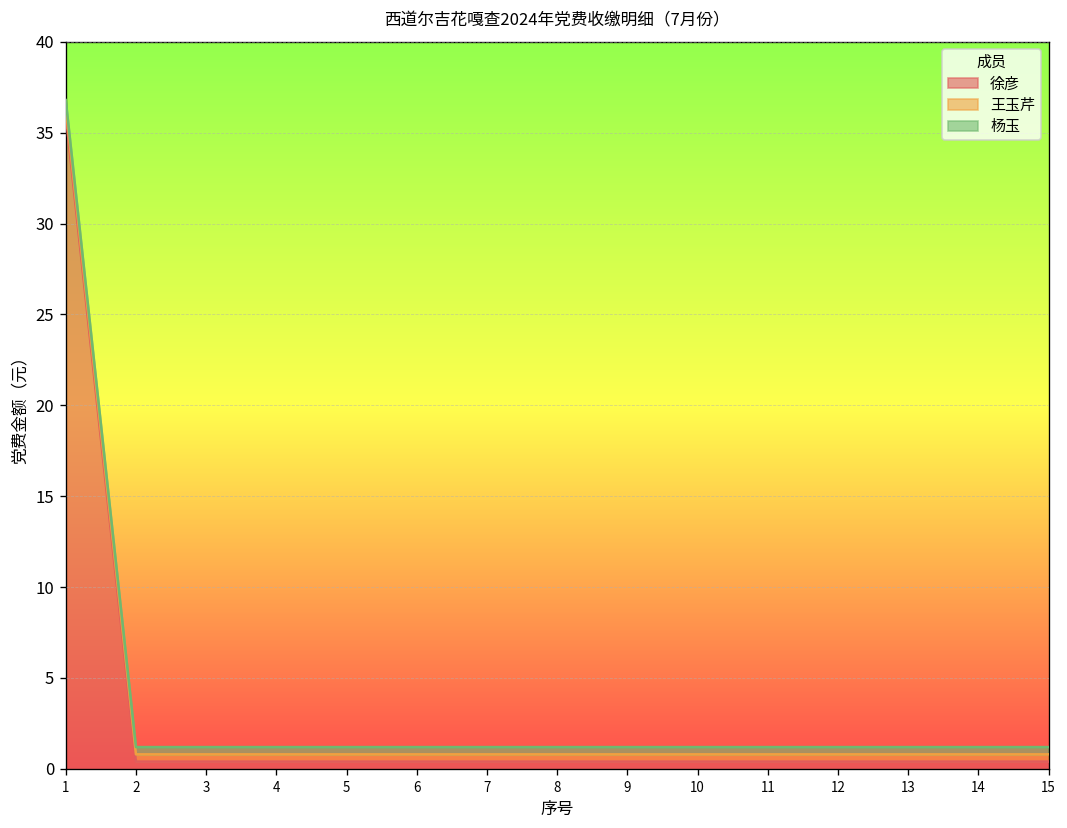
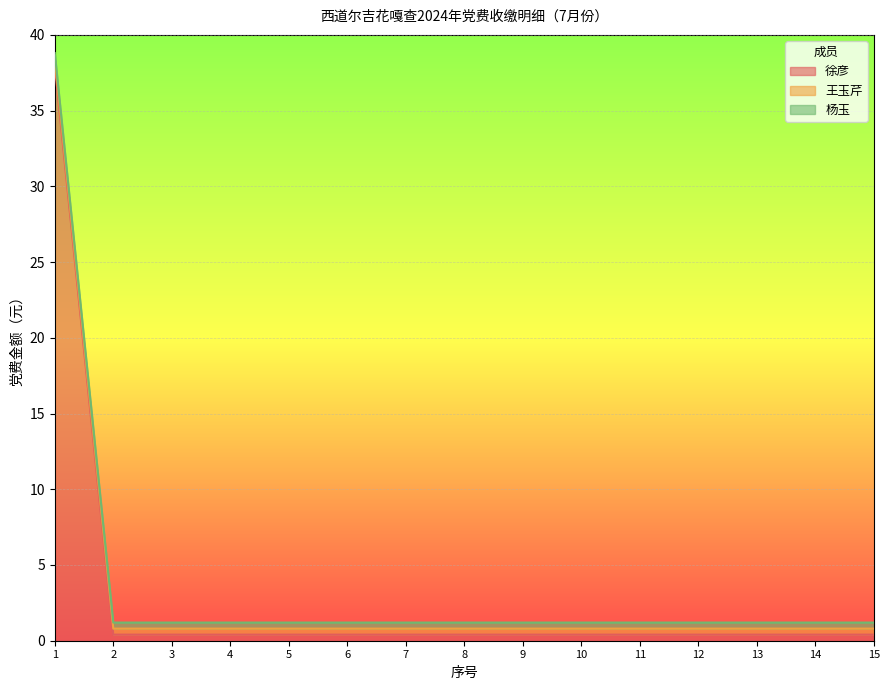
  {
    "徐彦": {
-     "1": 36,
+     "1": 38,
      "2": 0.4,
      "3": 0.4,
      "4": 0.4,
      "5": 0.4,
      "6": 0.4,
      "7": 0.4,
      "8": 0.4,
      "9": 0.4,
      "10": 0.4,
      "11": 0.4,
      "12": 0.4,
      "13": 0.4,
      "14": 0.4,
      "15": 0.4
    },
    "王玉芹": {
      "1": 0.4,
      "2": 0.4,
      "3": 0.4,
      "4": 0.4,
      "5": 0.4,
      "6": 0.4,
      "7": 0.4,
      "8": 0.4,
      "9": 0.4,
      "10": 0.4,
      "11": 0.4,
      "12": 0.4,
      "13": 0.4,
      "14": 0.4,
      "15": 0.4
    },
    "杨玉": {
      "1": 0.4,
      "2": 0.4,
      "3": 0.4,
      "4": 0.4,
      "5": 0.4,
      "6": 0.4,
      "7": 0.4,
      "8": 0.4,
      "9": 0.4,
      "10": 0.4,
      "11": 0.4,
      "12": 0.4,
      "13": 0.4,
      "14": 0.4,
      "15": 0.4
    }
  }
